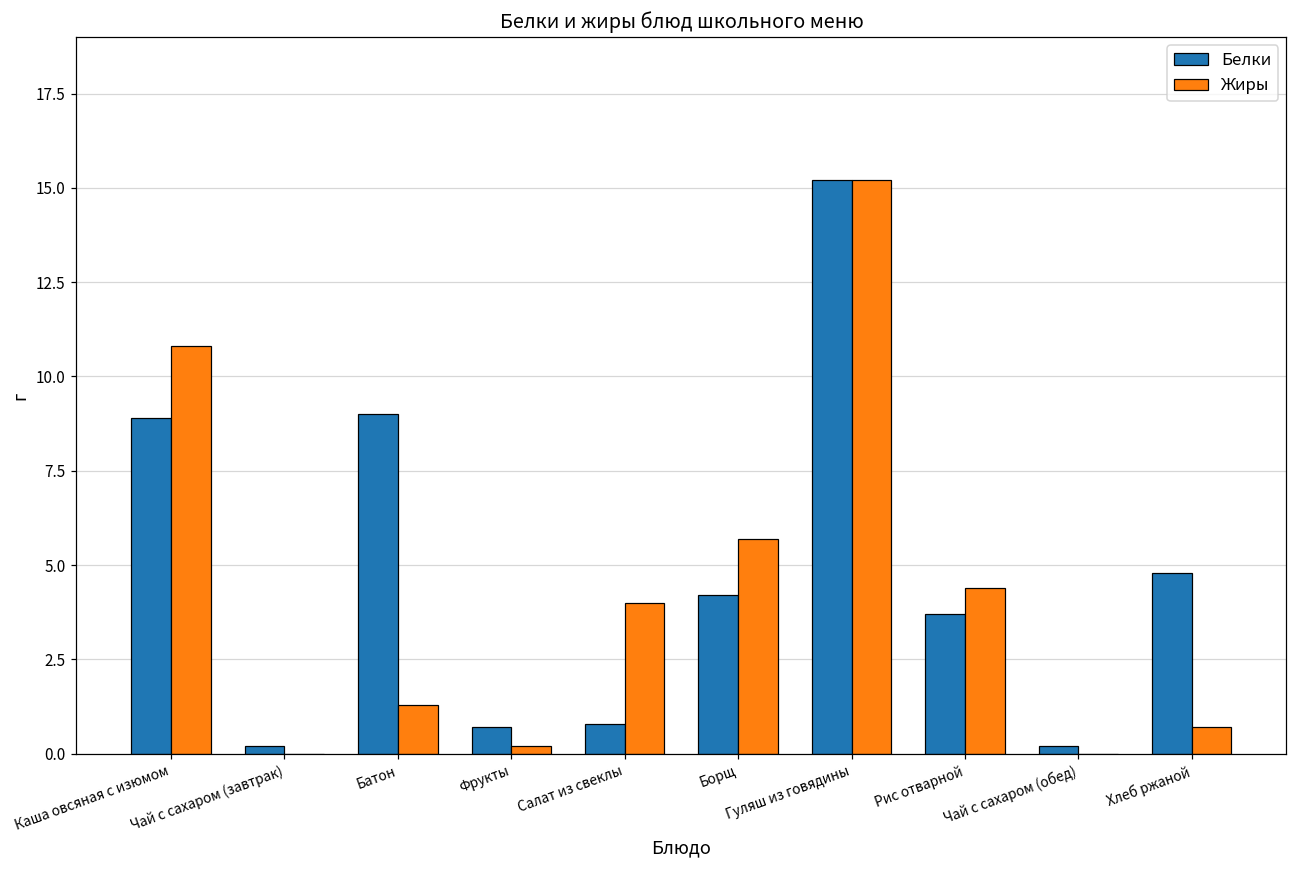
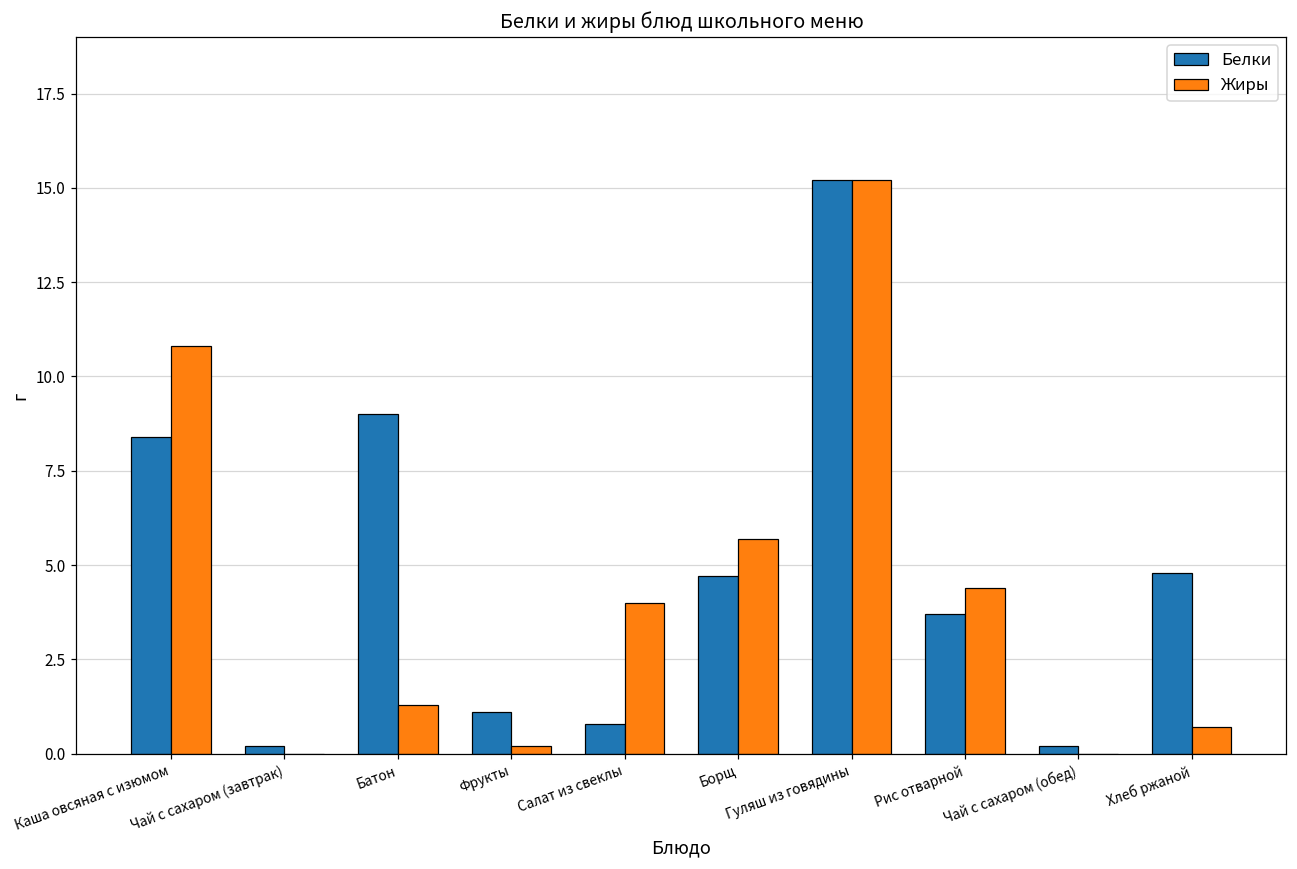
  {
    "Белки": {
-     "Каша овсяная с изюмом": 8.9,
+     "Каша овсяная с изюмом": 8.4,
      "Чай с сахаром (завтрак)": 0.2,
      "Батон": 9.0,
-     "Фрукты": 0.7,
+     "Фрукты": 1.1,
      "Салат из свеклы": 0.8,
-     "Борщ": 4.2,
+     "Борщ": 4.7,
      "Гуляш из говядины": 15.2,
      "Рис отварной": 3.7,
      "Чай с сахаром (обед)": 0.2,
      "Хлеб ржаной": 4.8
    },
    "Жиры": {
      "Каша овсяная с изюмом": 10.8,
      "Чай с сахаром (завтрак)": 0.0,
      "Батон": 1.3,
      "Фрукты": 0.2,
      "Салат из свеклы": 4.0,
      "Борщ": 5.7,
      "Гуляш из говядины": 15.2,
      "Рис отварной": 4.4,
      "Чай с сахаром (обед)": 0.0,
      "Хлеб ржаной": 0.7
    }
  }
